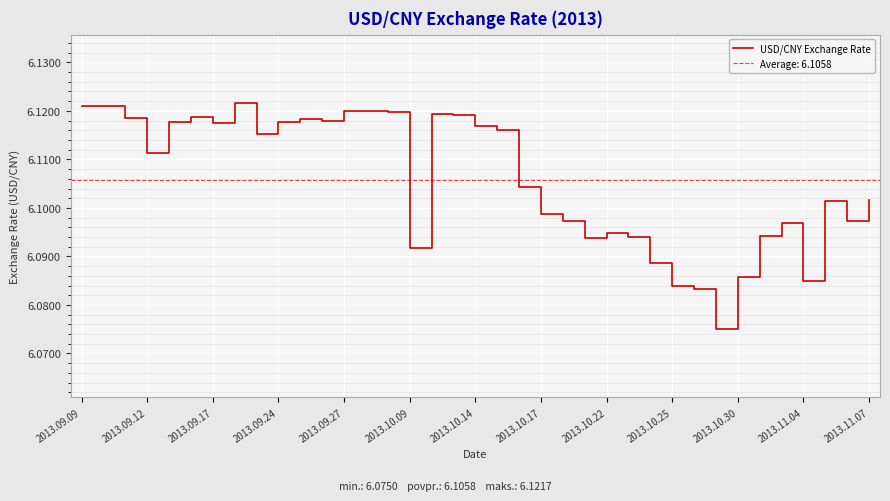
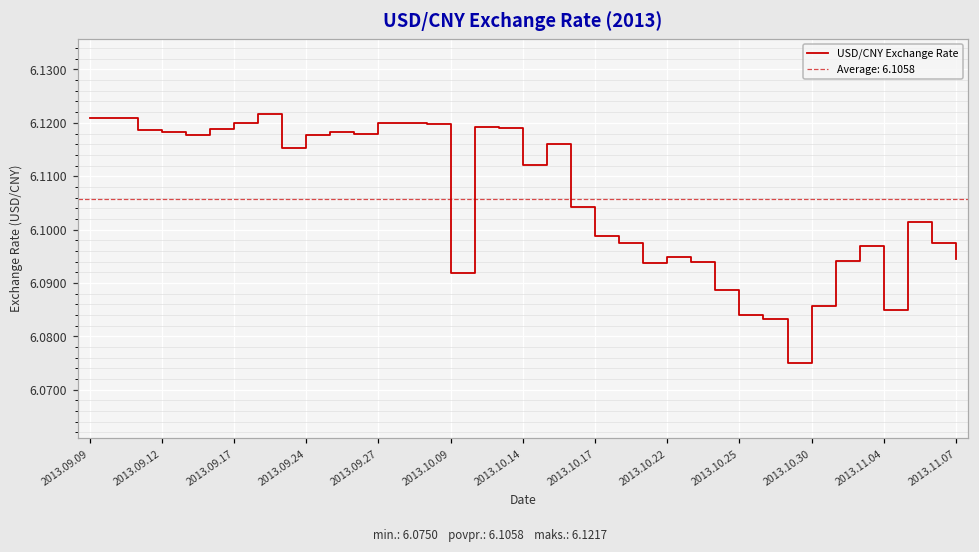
  {
    "2013.09.09": 6.121,
-   "2013.09.12": 6.111,
-   "2013.09.17": 6.118,
+   "2013.09.12": 6.118,
+   "2013.09.17": 6.120,
    "2013.09.24": 6.118,
    "2013.09.27": 6.120,
    "2013.10.09": 6.092,
-   "2013.10.14": 6.117,
+   "2013.10.14": 6.112,
    "2013.10.17": 6.099,
    "2013.10.22": 6.095,
    "2013.10.25": 6.084,
    "2013.10.30": 6.086,
    "2013.11.04": 6.085,
-   "2013.11.07": 6.102
+   "2013.11.07": 6.095
  }
